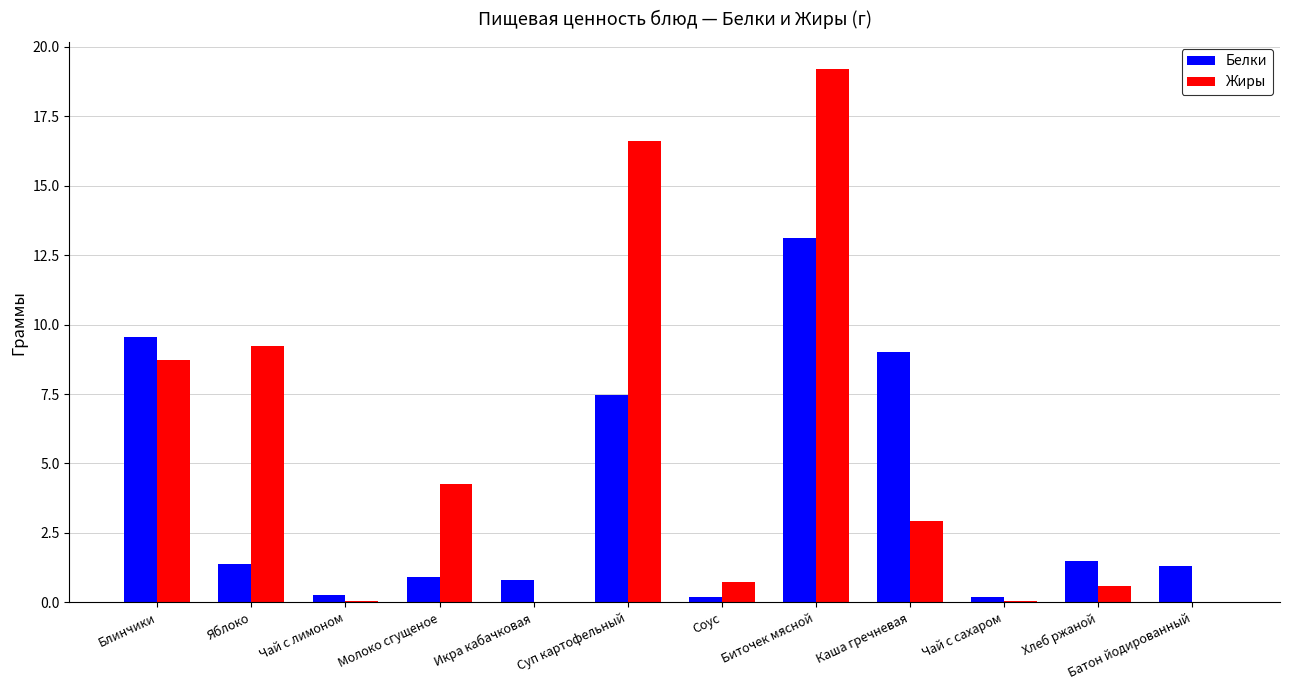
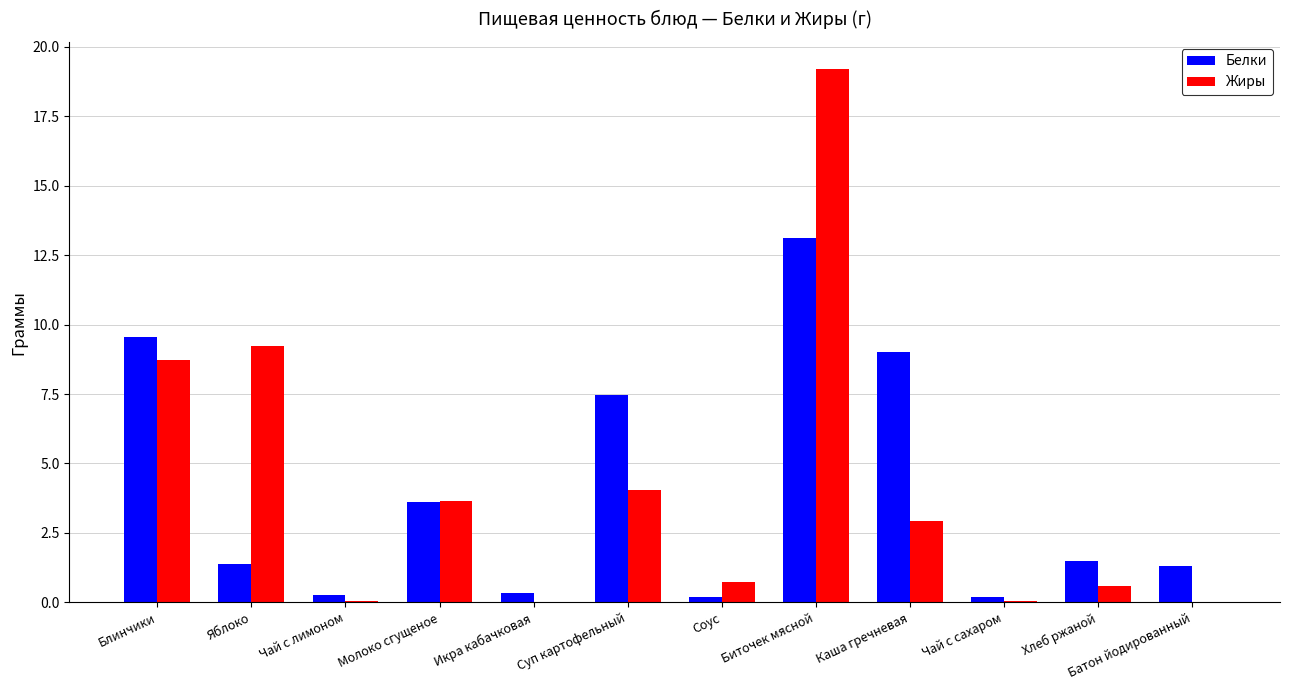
  {
    "Белки": {
      "Блинчики": 9.6,
      "Яблоко": 1.4,
      "Чай с лимоном": 0.3,
-     "Молоко сгущеное": 0.9,
-     "Икра кабачковая": 0.8,
+     "Молоко сгущеное": 3.6,
+     "Икра кабачковая": 0.4,
      "Суп картофельный": 7.5,
      "Соус": 0.2,
      "Биточек мясной": 13.1,
      "Каша гречневая": 9.0,
      "Чай с сахаром": 0.2,
      "Хлеб ржаной": 1.5,
      "Батон йодированный": 1.3
    },
    "Жиры": {
      "Блинчики": 8.7,
      "Яблоко": 9.2,
-     "Молоко сгущеное": 4.3,
-     "Суп картофельный": 16.6,
+     "Молоко сгущеное": 3.6,
+     "Суп картофельный": 4.1,
      "Соус": 0.7,
      "Биточек мясной": 19.2,
      "Каша гречневая": 2.9,
      "Хлеб ржаной": 0.6,
      "Батон йодированный": 0.0
    }
  }
